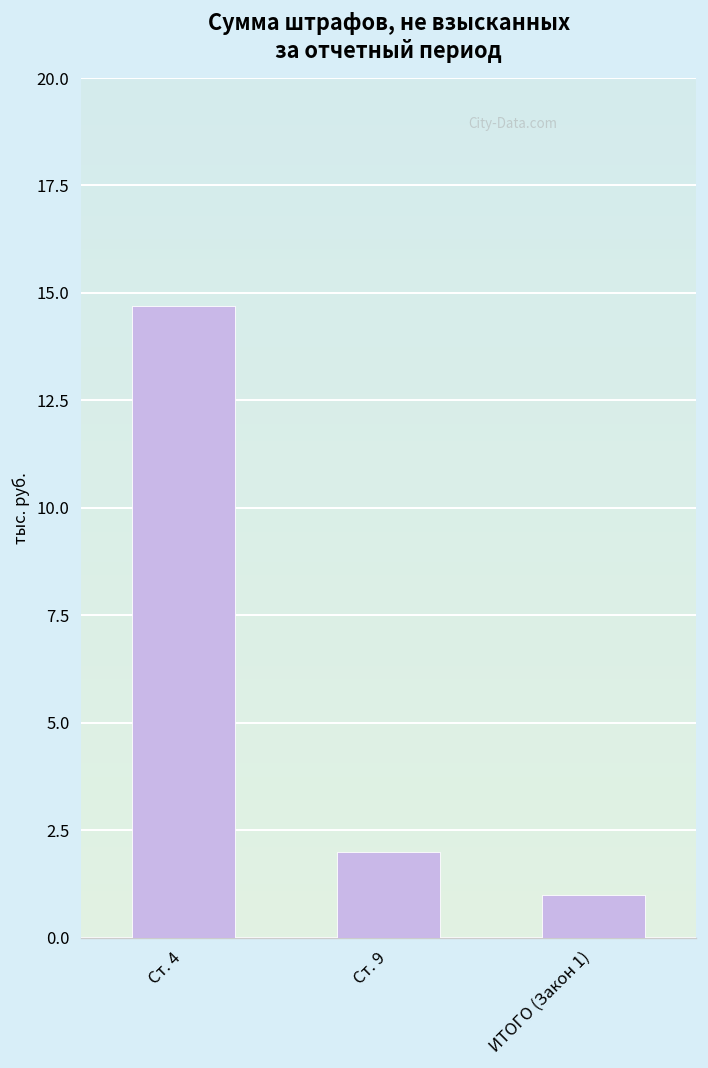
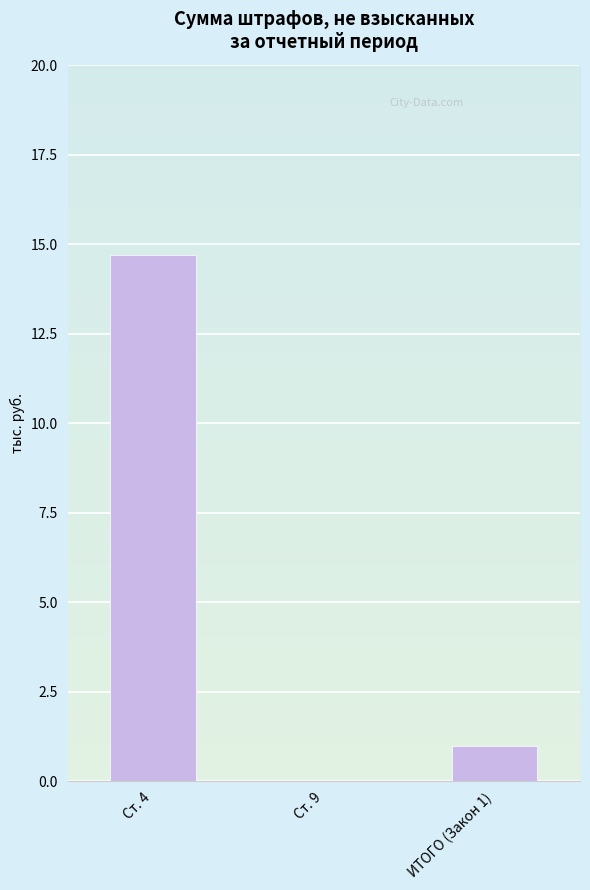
  {
    "Ст. 4": 14.7,
-   "Ст. 9": 2,
+   "Ст. 9": 0,
    "ИТОГО (Закон 1)": 1
  }
